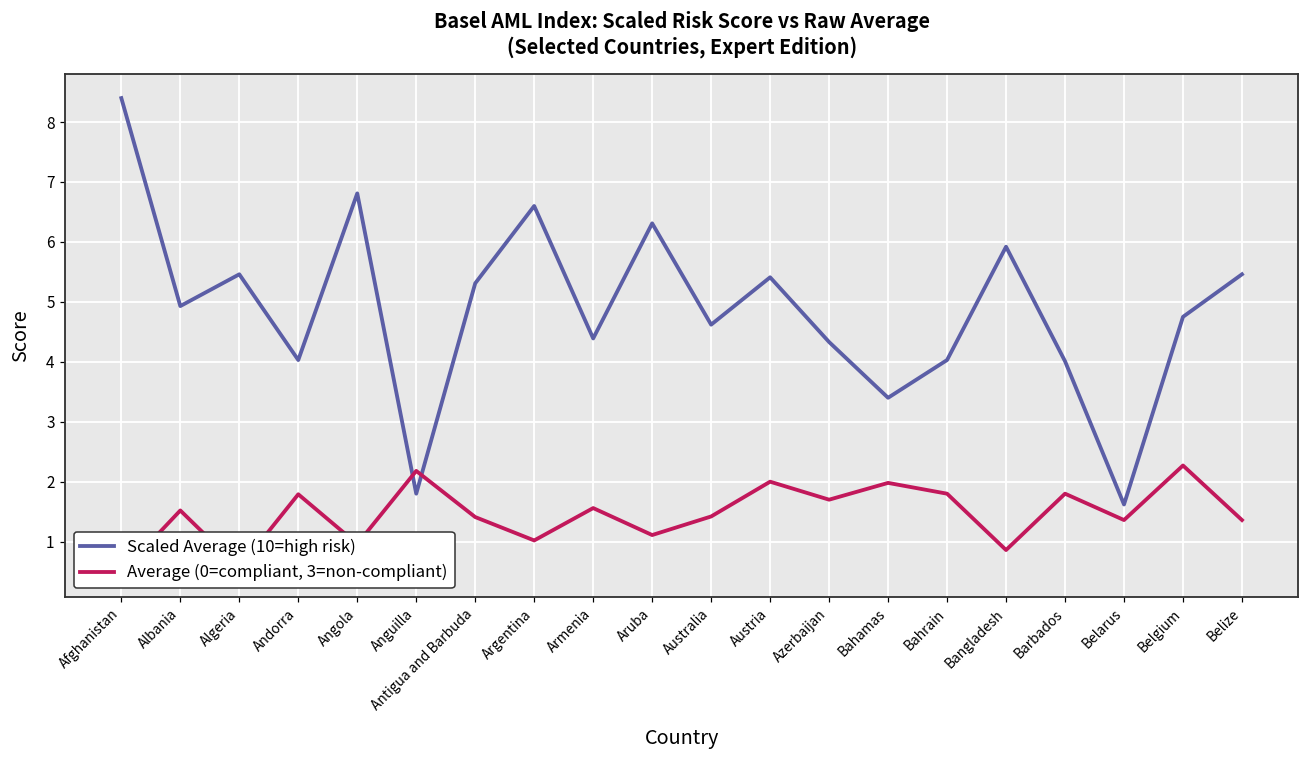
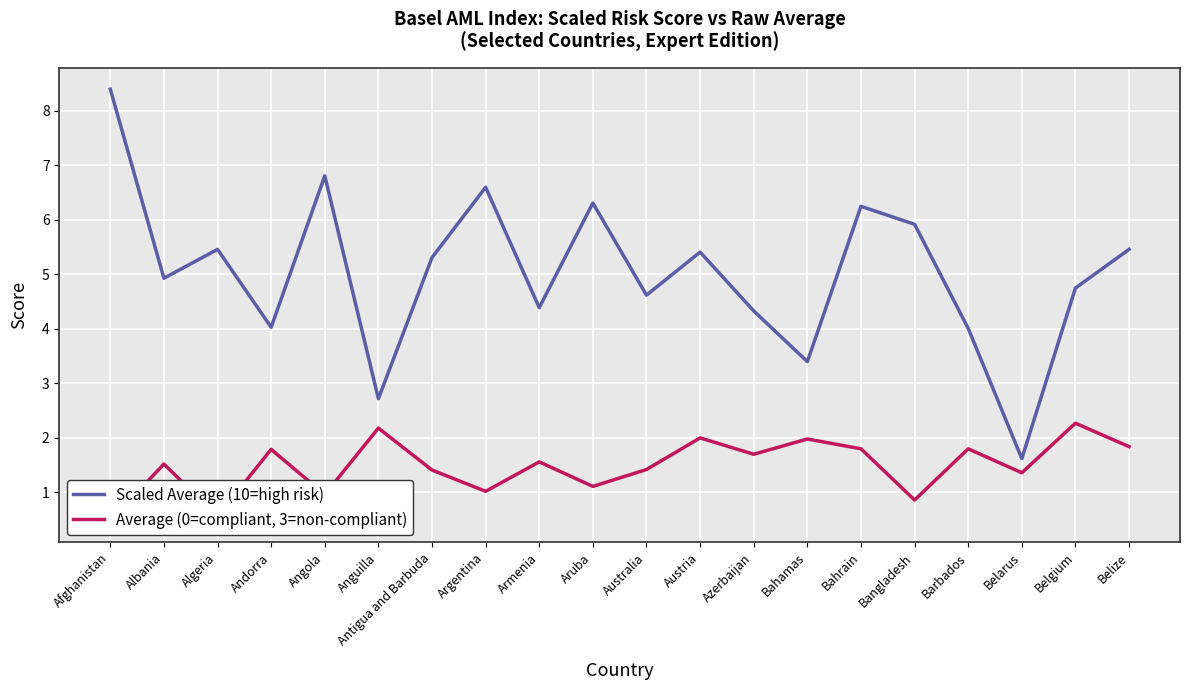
  {
    "Scaled Average (10=high risk)": {
      "Afghanistan": 8.4,
      "Albania": 4.9,
      "Algeria": 5.5,
      "Andorra": 4.0,
      "Angola": 6.8,
-     "Anguilla": 1.8,
+     "Anguilla": 2.7,
      "Antigua and Barbuda": 5.3,
      "Argentina": 6.6,
      "Armenia": 4.4,
      "Aruba": 6.3,
      "Australia": 4.6,
      "Austria": 5.4,
      "Azerbaijan": 4.3,
      "Bahamas": 3.4,
-     "Bahrain": 4.0,
+     "Bahrain": 6.3,
      "Bangladesh": 5.9,
      "Barbados": 4.0,
      "Belarus": 1.6,
      "Belgium": 4.8,
      "Belize": 5.5
    },
    "Average (0=compliant, 3=non-compliant)": {
      "Albania": 1.5,
      "Andorra": 1.8,
      "Anguilla": 2.2,
      "Antigua and Barbuda": 1.4,
      "Argentina": 1.0,
      "Armenia": 1.6,
      "Aruba": 1.1,
      "Australia": 1.4,
      "Austria": 2.0,
      "Azerbaijan": 1.7,
      "Bahamas": 2.0,
      "Bahrain": 1.8,
      "Bangladesh": 0.9,
      "Barbados": 1.8,
      "Belarus": 1.4,
      "Belgium": 2.3,
-     "Belize": 1.4
+     "Belize": 1.8
    }
  }
